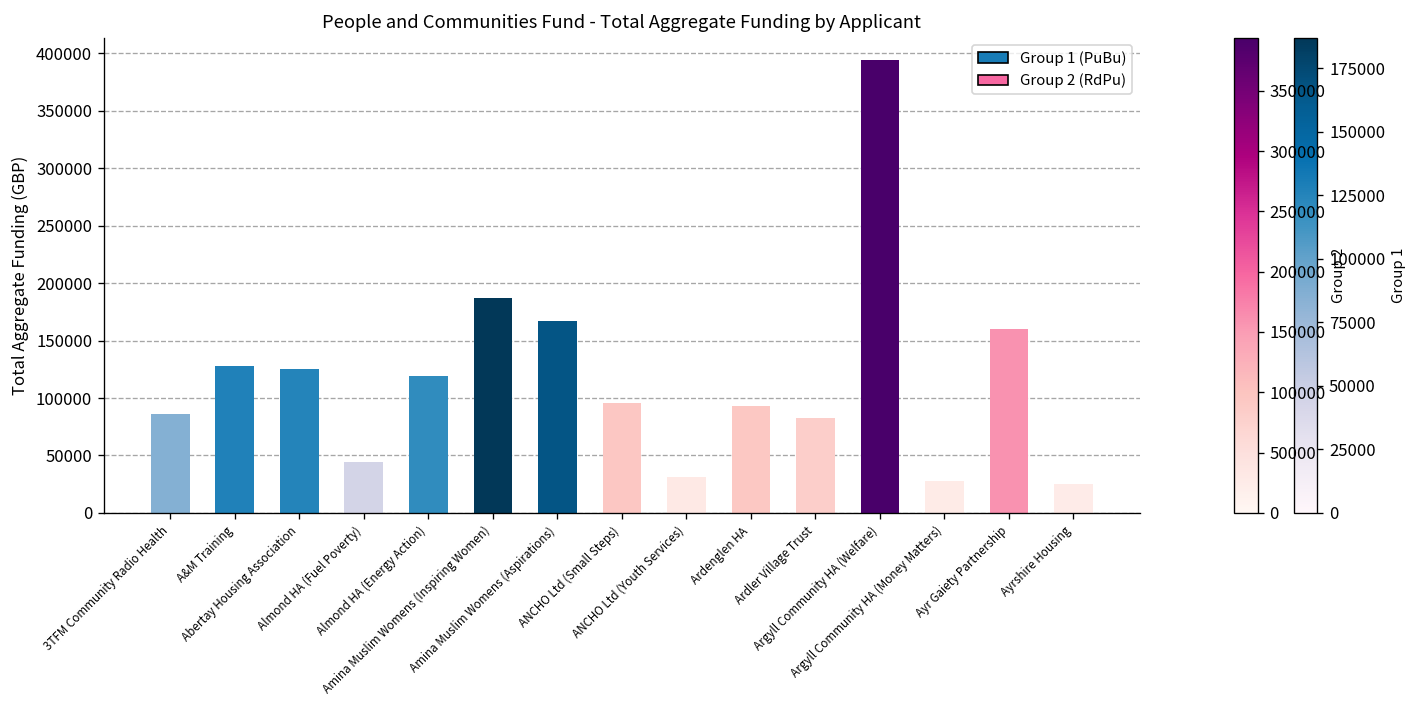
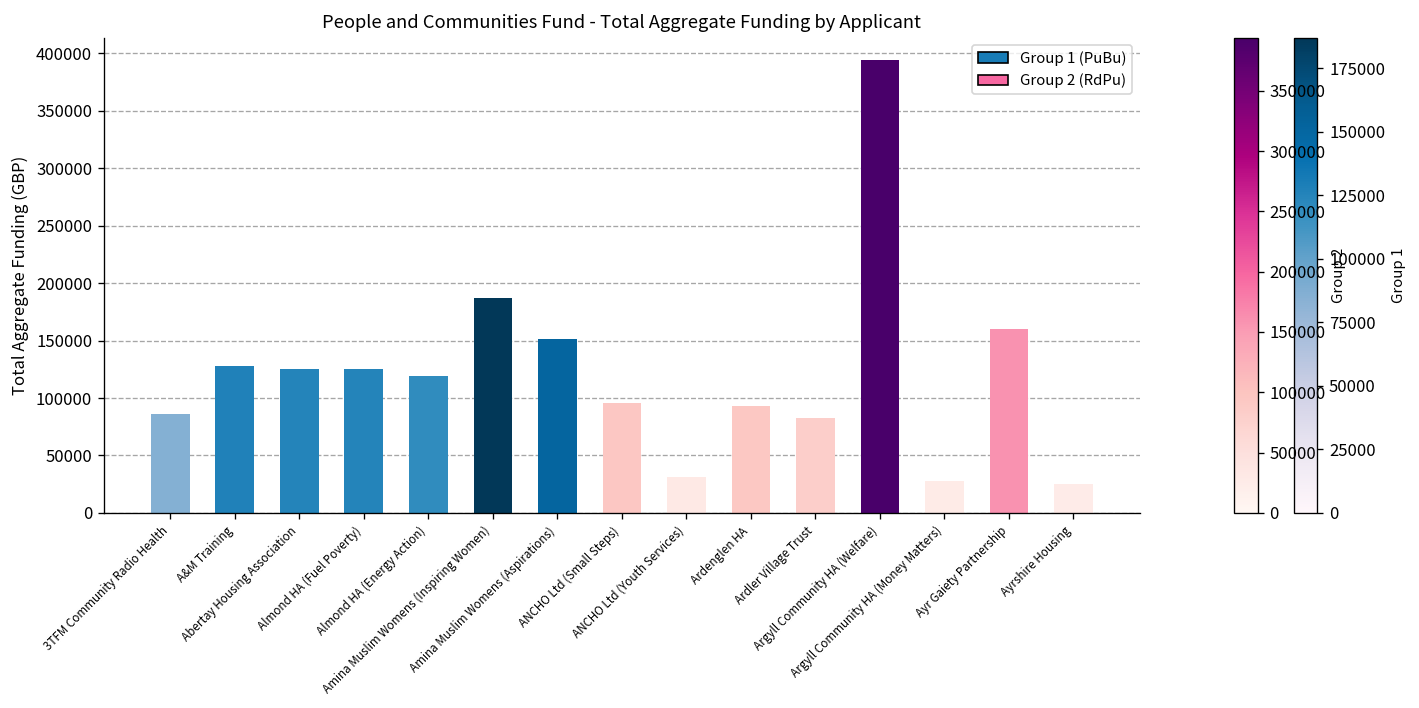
  {
    "3TFM Community Radio Health": 90000,
    "A&M Training": 130000,
    "Abertay Housing Association": 120000,
-   "Almond HA (Fuel Poverty)": 40000,
+   "Almond HA (Fuel Poverty)": 120000,
    "Almond HA (Energy Action)": 120000,
    "Amina Muslim Womens (Inspiring Women)": 190000,
-   "Amina Muslim Womens (Aspirations)": 170000,
+   "Amina Muslim Womens (Aspirations)": 150000,
    "ANCHO Ltd (Small Steps)": 100000,
    "ANCHO Ltd (Youth Services)": 30000,
    "Ardenglen HA": 90000,
    "Ardler Village Trust": 80000,
    "Argyll Community HA (Welfare)": 390000,
    "Argyll Community HA (Money Matters)": 30000,
    "Ayr Gaiety Partnership": 160000,
    "Ayrshire Housing": 20000
  }
